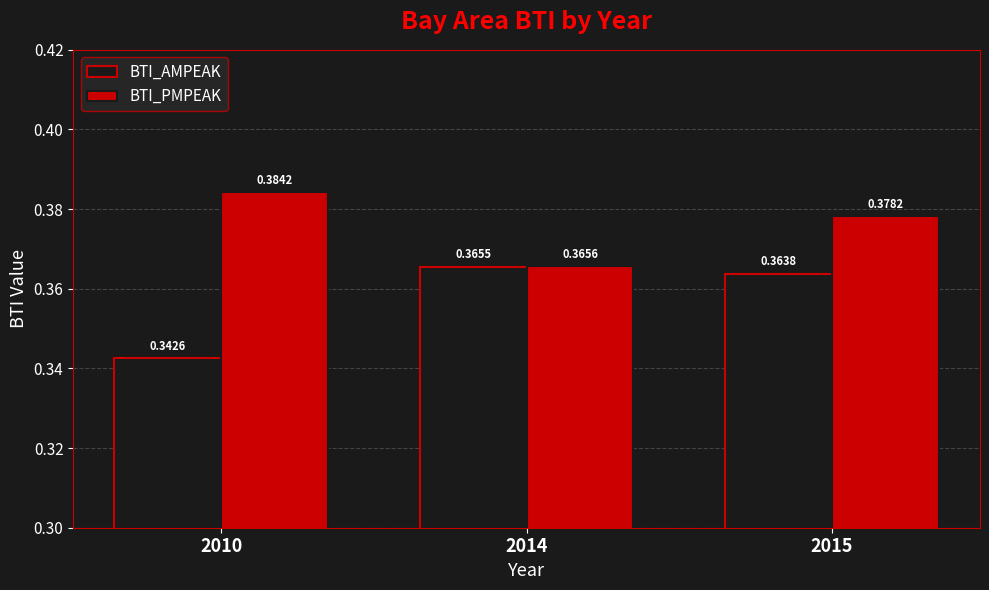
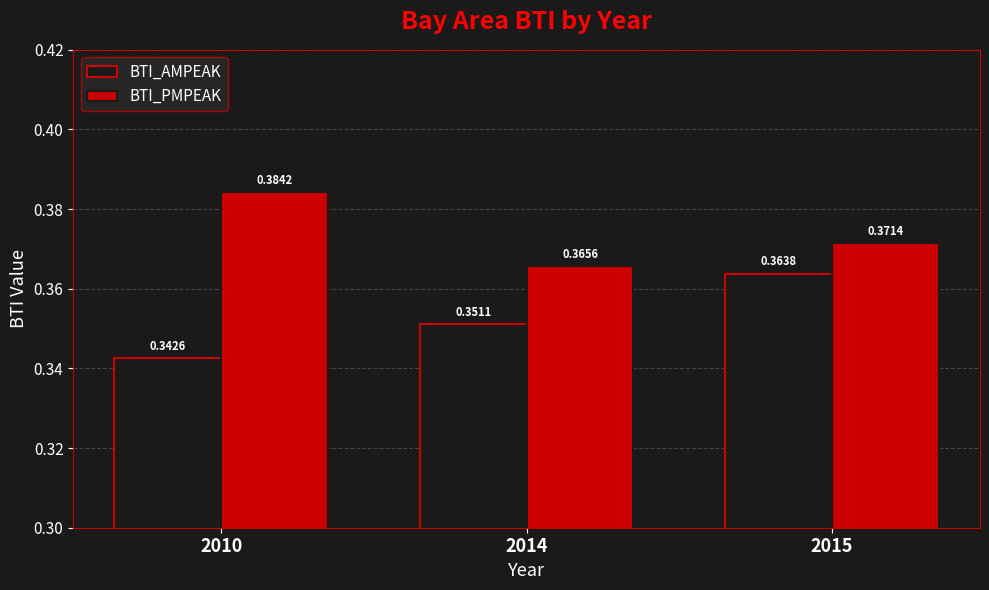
  {
    "BTI_AMPEAK": {
      "2010": 0.3426,
-     "2014": 0.3655,
+     "2014": 0.3511,
      "2015": 0.3638
    },
    "BTI_PMPEAK": {
      "2010": 0.3842,
      "2014": 0.3656,
-     "2015": 0.3782
+     "2015": 0.3714
    }
  }
